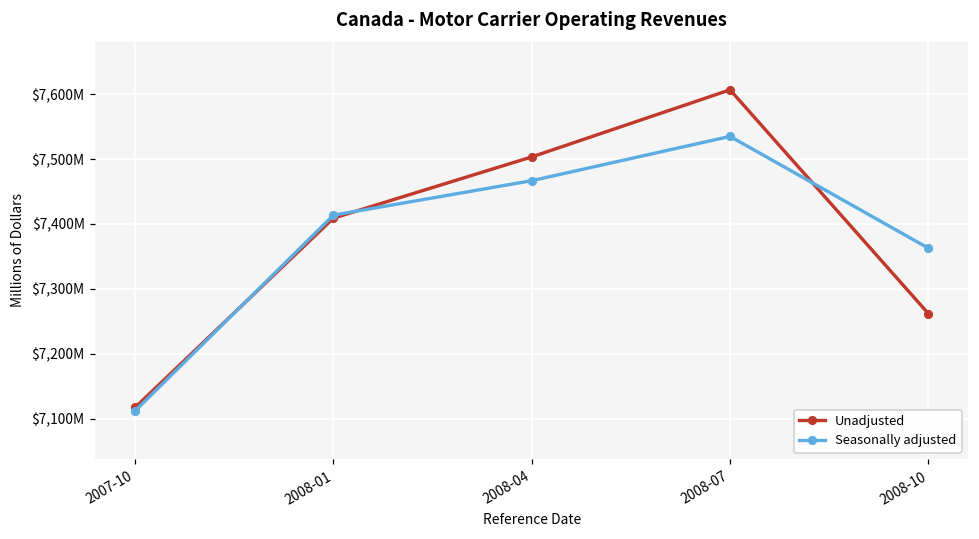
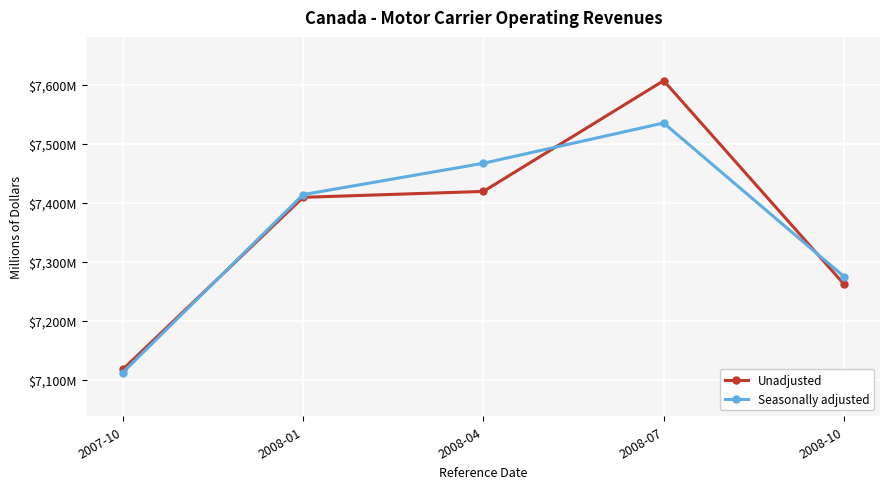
  {
    "Unadjusted": {
      "2007-10": "$7,120,000,000",
      "2008-01": "$7,410,000,000",
-     "2008-04": "$7,500,000,000",
+     "2008-04": "$7,420,000,000",
      "2008-07": "$7,610,000,000",
      "2008-10": "$7,260,000,000"
    },
    "Seasonally adjusted": {
      "2007-10": "$7,110,000,000",
      "2008-01": "$7,410,000,000",
      "2008-04": "$7,470,000,000",
      "2008-07": "$7,530,000,000",
-     "2008-10": "$7,360,000,000"
+     "2008-10": "$7,270,000,000"
    }
  }
